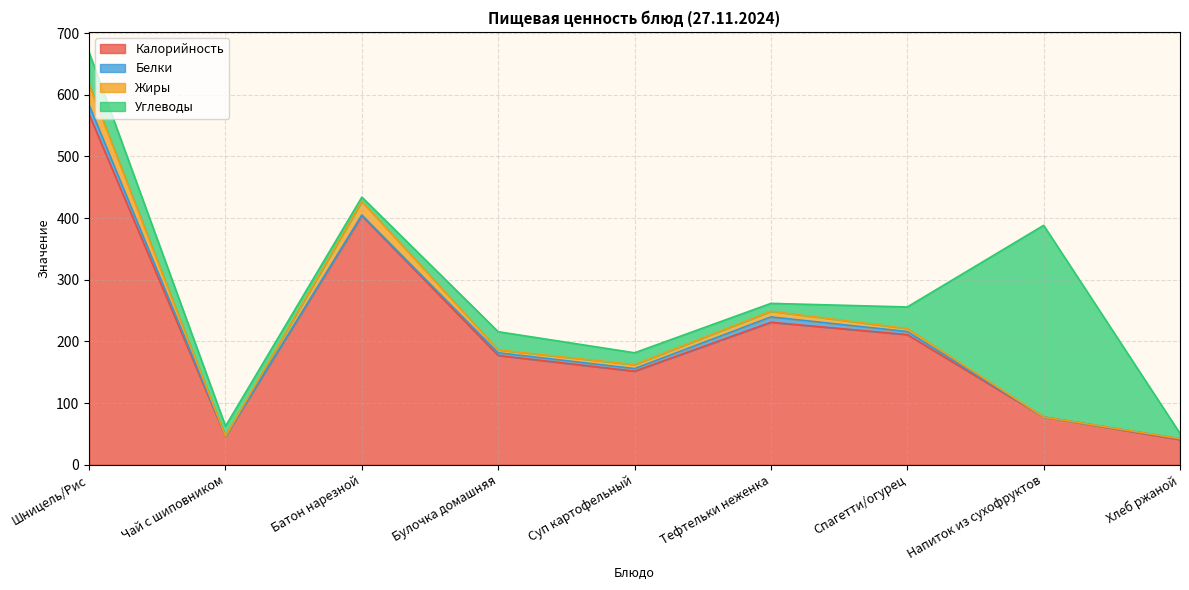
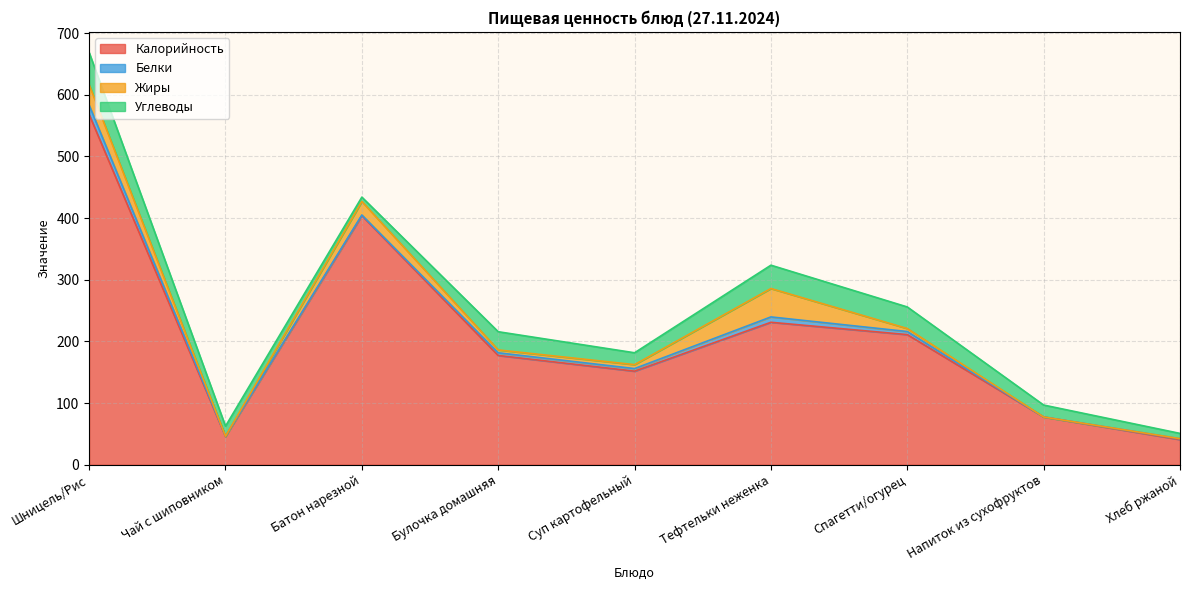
  {
    "Калорийность": {
      "Шницель/Рис": 570,
      "Булочка домашняя": 180,
      "Суп картофельный": 150,
      "Тефтельки неженка": 230,
      "Спагетти/огурец": 210
    },
    "Белки": {
      "Шницель/Рис": 20,
      "Булочка домашняя": 0,
      "Суп картофельный": 0,
      "Тефтельки неженка": 10,
      "Спагетти/огурец": 10
    },
    "Жиры": {
      "Шницель/Рис": 30,
      "Батон нарезной": 20,
      "Булочка домашняя": 0,
      "Суп картофельный": 10,
-     "Тефтельки неженка": 10,
+     "Тефтельки неженка": 50,
      "Спагетти/огурец": 0
    },
    "Углеводы": {
      "Шницель/Рис": 50,
      "Чай с шиповником": 20,
      "Батон нарезной": 10,
      "Булочка домашняя": 30,
      "Суп картофельный": 20,
-     "Тефтельки неженка": 10,
+     "Тефтельки неженка": 40,
      "Спагетти/огурец": 40,
-     "Напиток из сухофруктов": 310,
+     "Напиток из сухофруктов": 20,
      "Хлеб ржаной": 10
    }
  }
